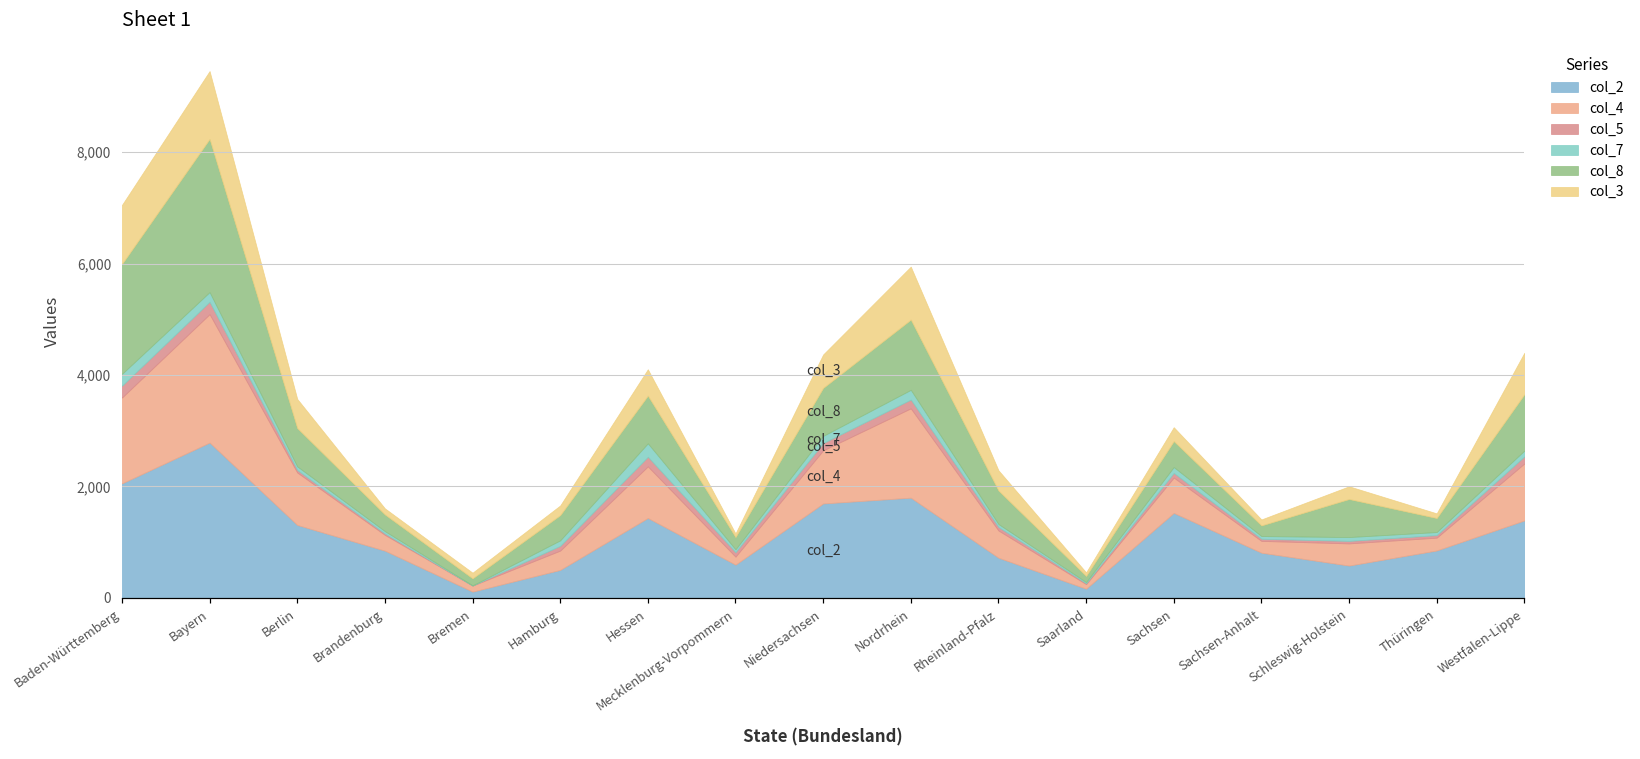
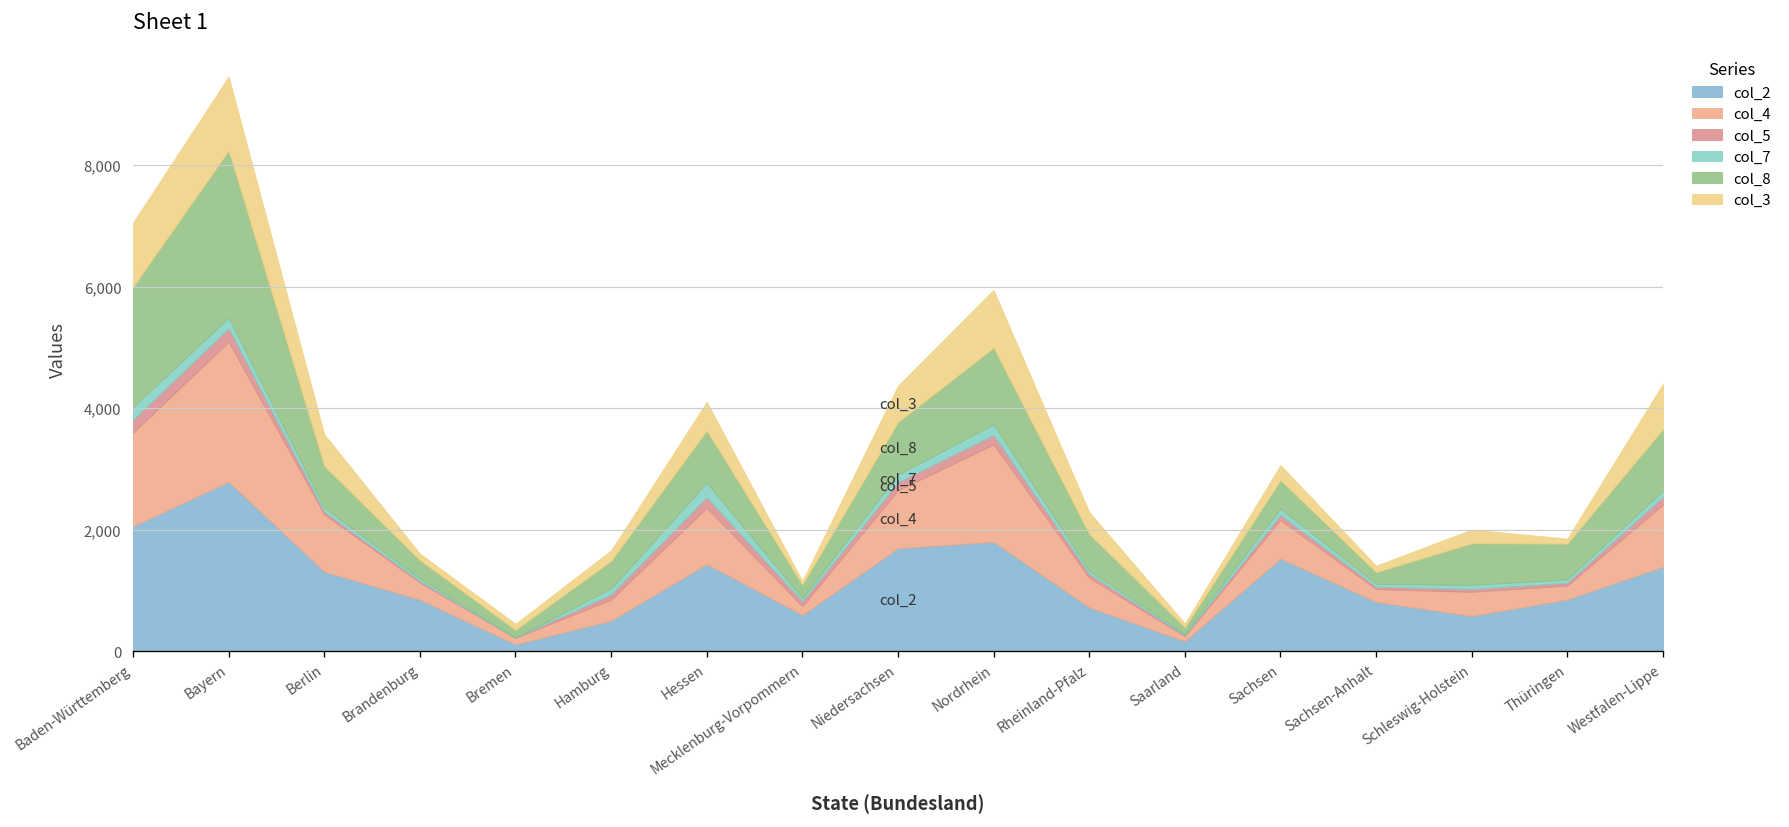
  {
    "col_8": {
      "Baden-Württemberg": "2,000",
      "Bayern": "2,800",
      "Berlin": "700",
      "Brandenburg": "300",
      "Bremen": "100",
      "Hamburg": "500",
      "Hessen": "900",
      "Mecklenburg-Vorpommern": "200",
      "Nordrhein": "1,300",
      "Rheinland-Pfalz": "600",
      "Saarland": "100",
      "Sachsen": "500",
      "Sachsen-Anhalt": "200",
      "Schleswig-Holstein": "700",
-     "Thüringen": "300",
+     "Thüringen": "600",
      "Westfalen-Lippe": "1,000"
    }
  }
